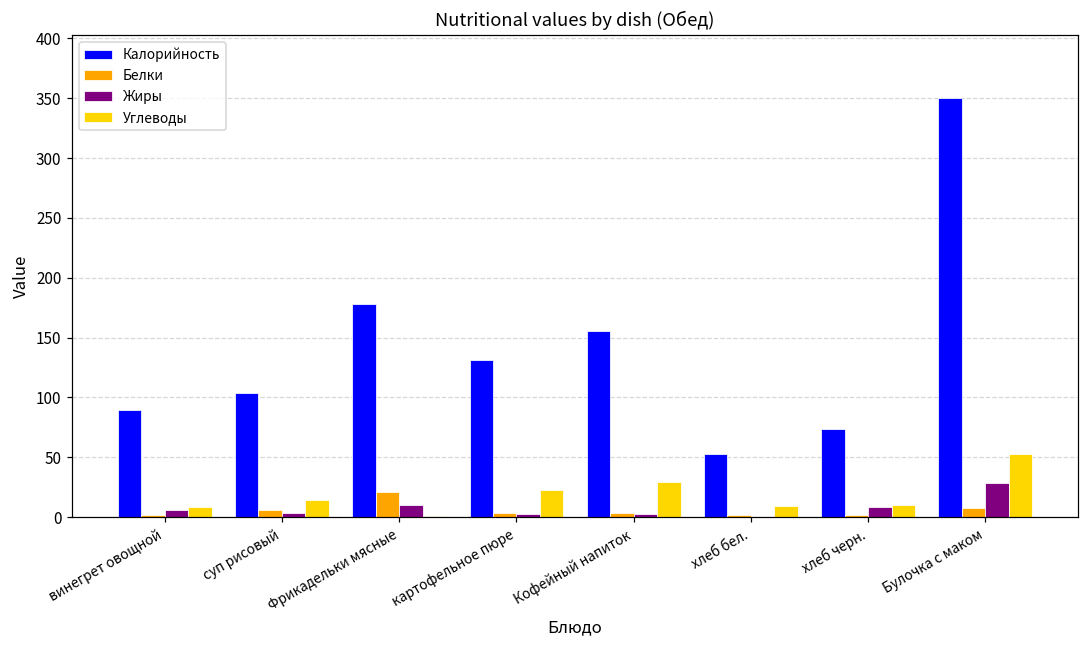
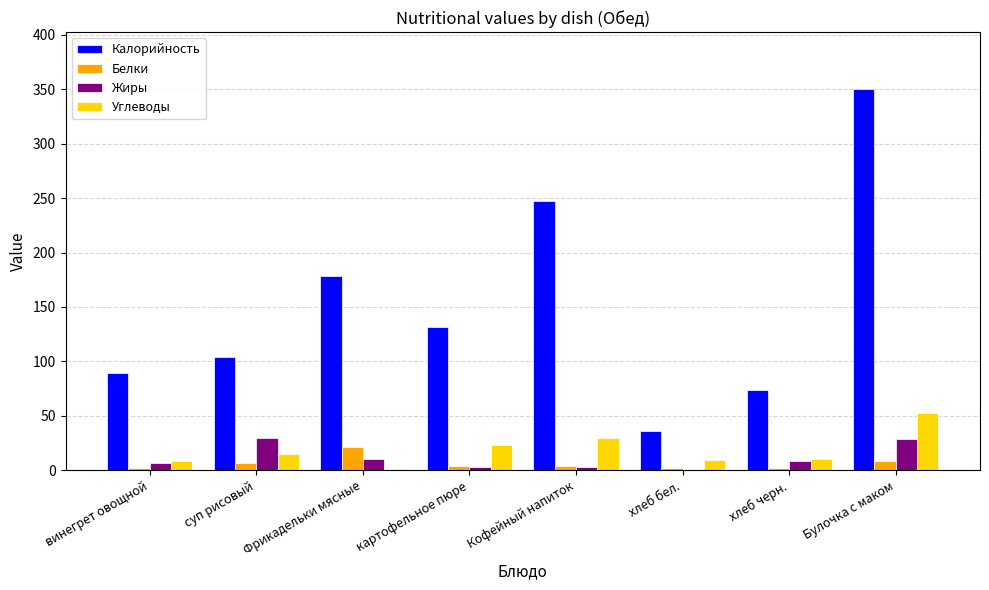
  {
    "Калорийность": {
      "винегрет овощной": 89,
      "суп рисовый": 104,
      "Фрикадельки мясные": 178,
      "картофельное пюре": 132,
-     "Кофейный напиток": 155,
-     "хлеб бел.": 53,
+     "Кофейный напиток": 248,
+     "хлеб бел.": 36,
      "хлеб черн.": 74,
      "Булочка с маком": 350
    },
    "Жиры": {
      "винегрет овощной": 6,
-     "суп рисовый": 3,
+     "суп рисовый": 29,
      "Фрикадельки мясные": 10,
      "картофельное пюре": 3,
      "Кофейный напиток": 3,
      "хлеб черн.": 9,
      "Булочка с маком": 29
    }
  }
